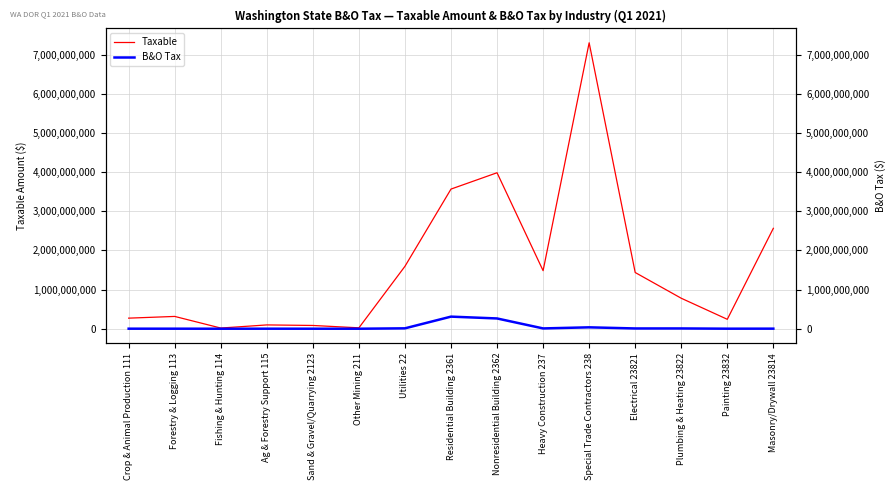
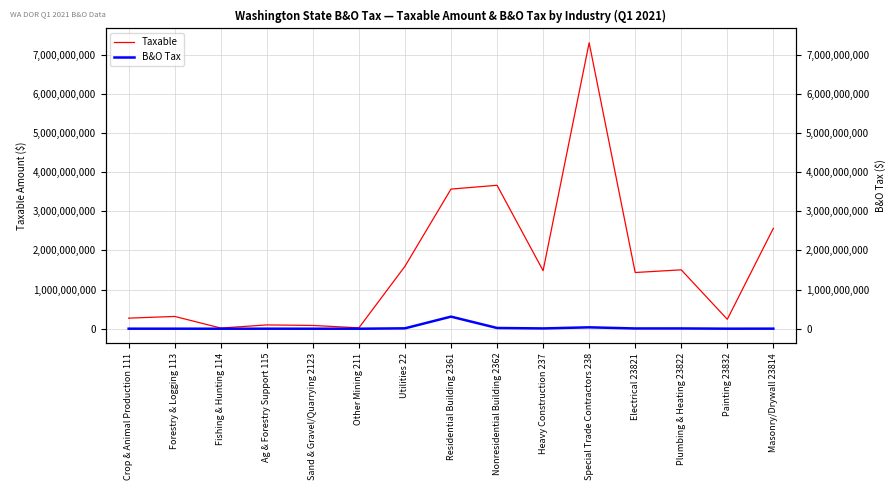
  {
    "Taxable": {
      "Crop & Animal Production 111": "300,000,000",
      "Forestry & Logging 113": "300,000,000",
      "Ag & Forestry Support 115": "100,000,000",
      "Sand & Gravel/Quarrying 2123": "100,000,000",
      "Utilities 22": "1,600,000,000",
      "Residential Building 2361": "3,600,000,000",
-     "Nonresidential Building 2362": "4,000,000,000",
+     "Nonresidential Building 2362": "3,700,000,000",
      "Heavy Construction 237": "1,500,000,000",
      "Special Trade Contractors 238": "7,300,000,000",
      "Electrical 23821": "1,400,000,000",
-     "Plumbing & Heating 23822": "800,000,000",
+     "Plumbing & Heating 23822": "1,500,000,000",
      "Painting 23832": "200,000,000",
      "Masonry/Drywall 23814": "2,600,000,000"
    },
    "B&O Tax": {
      "Crop & Animal Production 111": "0",
      "Forestry & Logging 113": "0",
      "Ag & Forestry Support 115": "0",
      "Sand & Gravel/Quarrying 2123": "0",
      "Utilities 22": "0",
      "Residential Building 2361": "300,000,000",
-     "Nonresidential Building 2362": "300,000,000",
+     "Nonresidential Building 2362": "0",
      "Heavy Construction 237": "0",
      "Special Trade Contractors 238": "0",
      "Electrical 23821": "0",
      "Plumbing & Heating 23822": "0",
      "Painting 23832": "0",
      "Masonry/Drywall 23814": "0"
    }
  }
